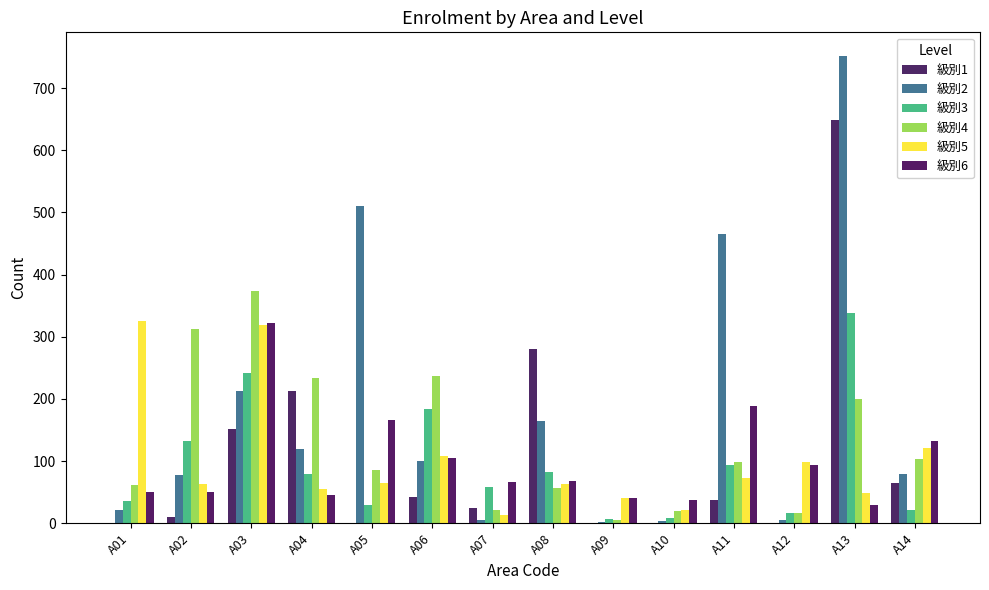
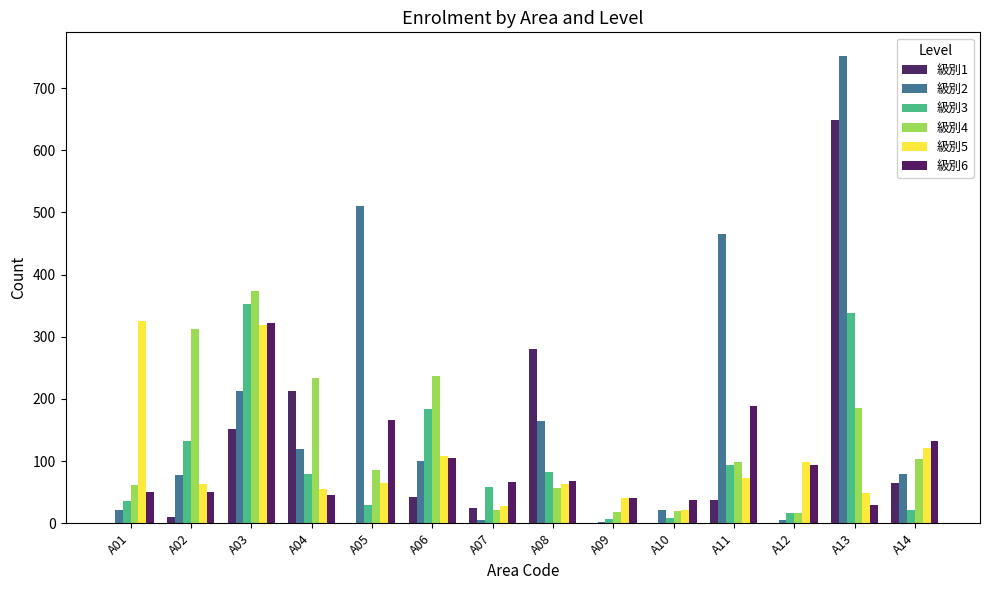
  {
    "級別2": {
      "A01": 20,
      "A02": 80,
      "A03": 210,
      "A04": 120,
      "A05": 510,
      "A06": 100,
      "A07": 10,
      "A08": 160,
-     "A10": 0,
+     "A10": 20,
      "A11": 470,
      "A12": 10,
      "A13": 750,
      "A14": 80
    },
    "級別3": {
      "A01": 40,
      "A02": 130,
-     "A03": 240,
+     "A03": 350,
      "A04": 80,
      "A05": 30,
      "A06": 180,
      "A07": 60,
      "A08": 80,
      "A09": 10,
      "A10": 10,
      "A11": 90,
      "A12": 20,
      "A13": 340,
      "A14": 20
    },
    "級別4": {
      "A01": 60,
      "A02": 310,
      "A03": 370,
      "A04": 230,
      "A05": 90,
      "A06": 240,
      "A07": 20,
      "A08": 60,
-     "A09": 10,
+     "A09": 20,
      "A10": 20,
      "A11": 100,
      "A12": 20,
-     "A13": 200,
+     "A13": 190,
      "A14": 100
    },
    "級別5": {
      "A01": 330,
      "A02": 60,
      "A03": 320,
      "A04": 60,
      "A05": 70,
      "A06": 110,
-     "A07": 10,
+     "A07": 30,
      "A08": 60,
      "A09": 40,
      "A10": 20,
      "A11": 70,
      "A12": 100,
      "A13": 50,
      "A14": 120
    }
  }
